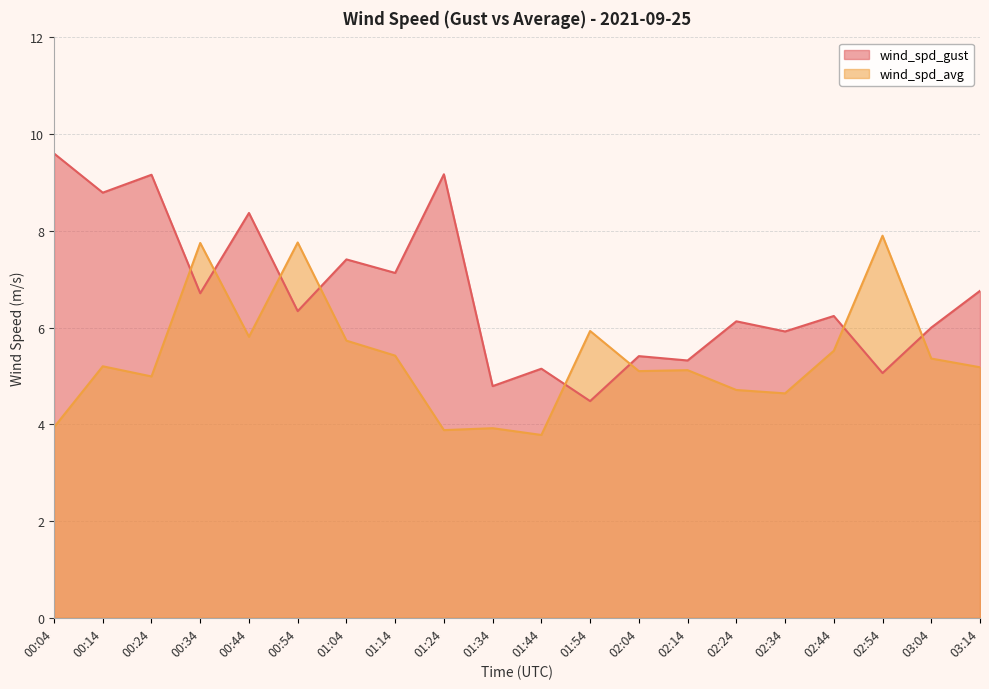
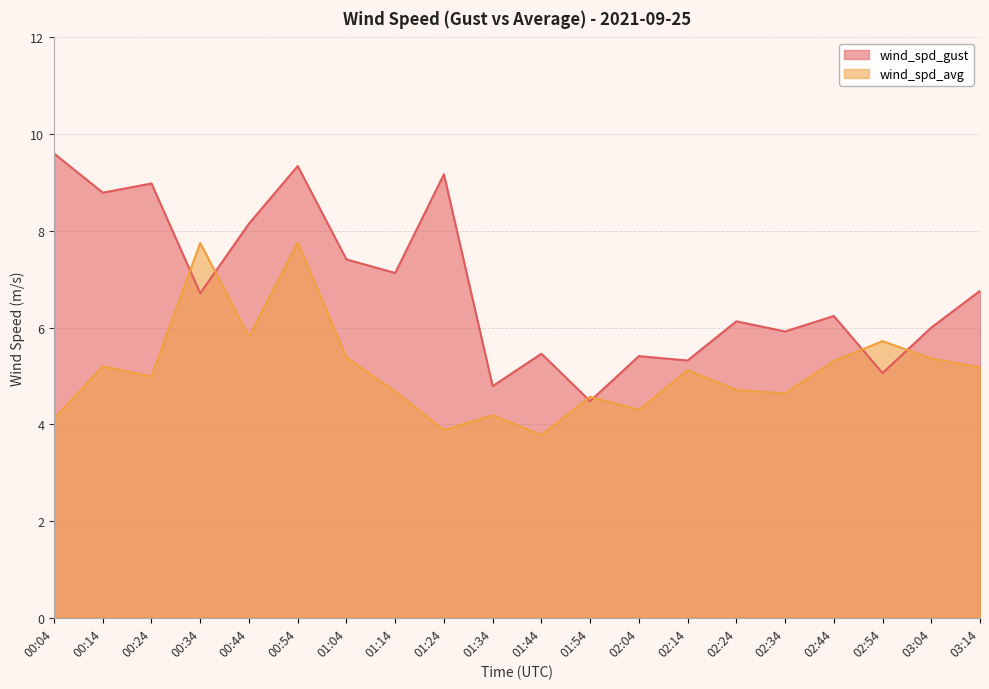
  {
    "wind_spd_gust": {
      "00:04": 9.6,
      "00:14": 8.8,
-     "00:24": 9.2,
+     "00:24": 9.0,
      "00:34": 6.7,
-     "00:44": 8.4,
-     "00:54": 6.3,
+     "00:44": 8.2,
+     "00:54": 9.3,
      "01:04": 7.4,
      "01:14": 7.1,
      "01:24": 9.2,
      "01:34": 4.8,
-     "01:44": 5.2,
+     "01:44": 5.5,
      "01:54": 4.5,
      "02:04": 5.4,
      "02:14": 5.3,
      "02:24": 6.1,
      "02:34": 5.9,
      "02:44": 6.2,
      "02:54": 5.1,
      "03:04": 6.0,
      "03:14": 6.8
    },
    "wind_spd_avg": {
-     "00:04": 3.9,
+     "00:04": 4.1,
      "00:14": 5.2,
      "00:24": 5.0,
      "00:34": 7.8,
      "00:44": 5.8,
      "00:54": 7.8,
-     "01:04": 5.7,
-     "01:14": 5.4,
+     "01:04": 5.4,
+     "01:14": 4.7,
      "01:24": 3.9,
-     "01:34": 3.9,
+     "01:34": 4.2,
      "01:44": 3.8,
-     "01:54": 5.9,
-     "02:04": 5.1,
+     "01:54": 4.6,
+     "02:04": 4.3,
      "02:14": 5.1,
      "02:24": 4.7,
      "02:34": 4.6,
-     "02:44": 5.5,
-     "02:54": 7.9,
+     "02:44": 5.3,
+     "02:54": 5.7,
      "03:04": 5.4,
      "03:14": 5.2
    }
  }
